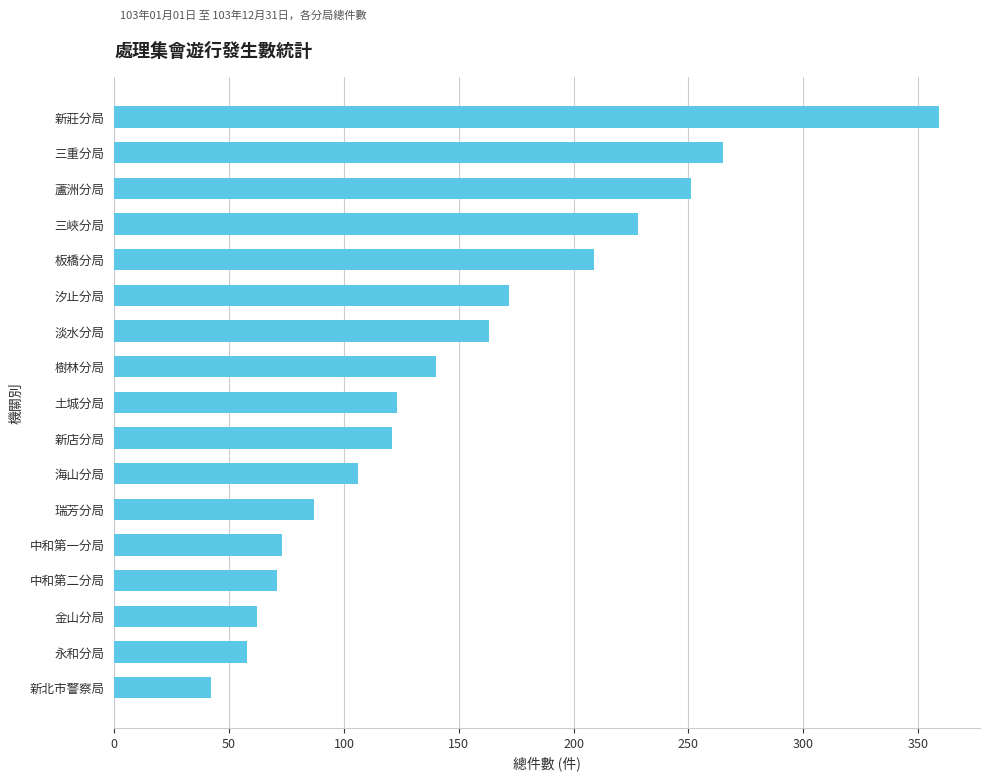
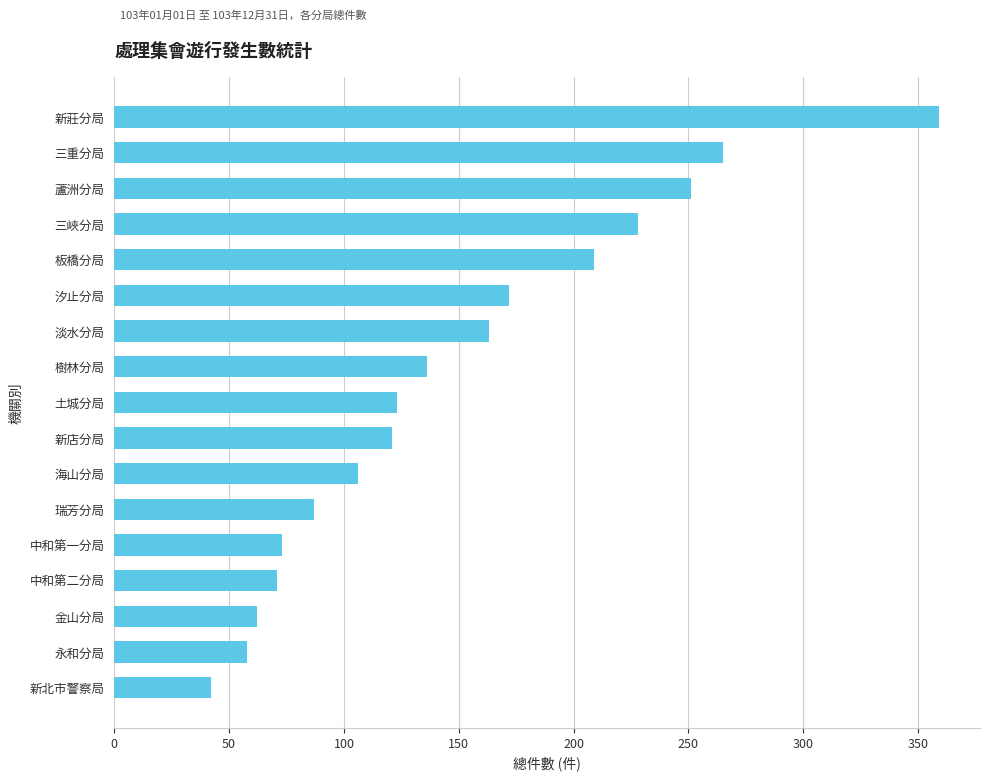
  {
    "新莊分局": 359,
    "三重分局": 265,
    "蘆洲分局": 251,
    "三峽分局": 228,
    "板橋分局": 209,
    "汐止分局": 172,
    "淡水分局": 163,
-   "樹林分局": 140,
+   "樹林分局": 136,
    "土城分局": 123,
    "新店分局": 121,
    "海山分局": 106,
    "瑞芳分局": 87,
    "中和第一分局": 73,
    "中和第二分局": 71,
    "金山分局": 62,
    "永和分局": 58,
    "新北市警察局": 42
  }
